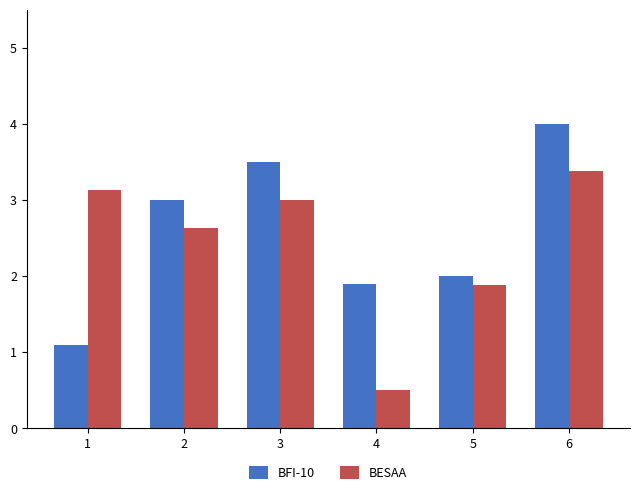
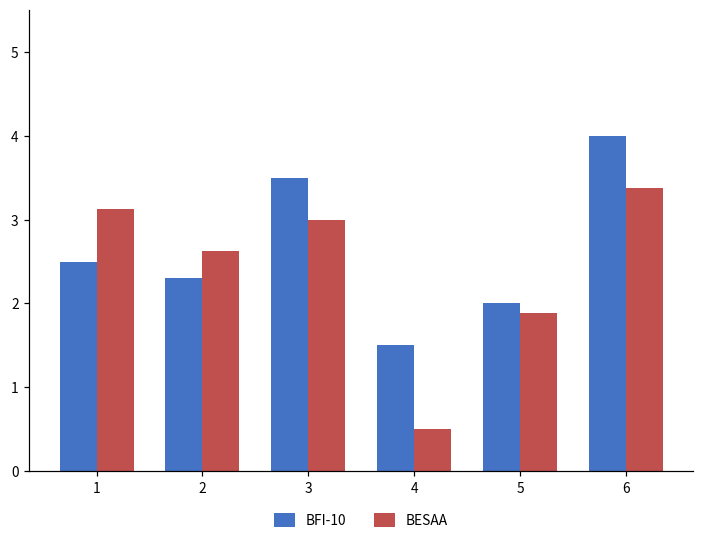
  {
    "BFI-10": {
-     "1": 1.1,
-     "2": 3.0,
+     "1": 2.5,
+     "2": 2.3,
      "3": 3.5,
-     "4": 1.9,
+     "4": 1.5,
      "5": 2.0,
      "6": 4.0
    },
    "BESAA": {
      "1": 3.1,
      "2": 2.6,
      "3": 3.0,
      "4": 0.5,
      "5": 1.9,
      "6": 3.4
    }
  }
